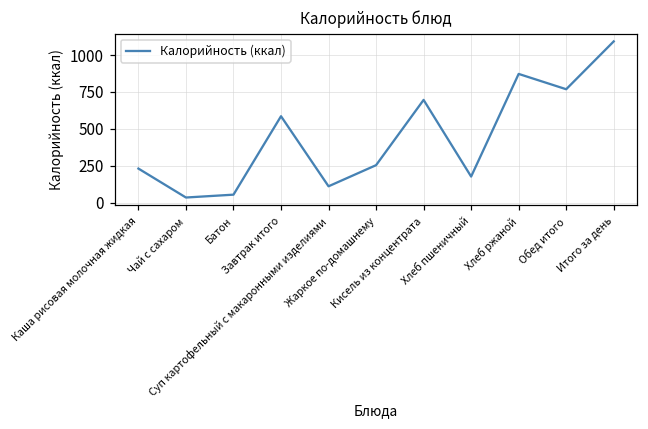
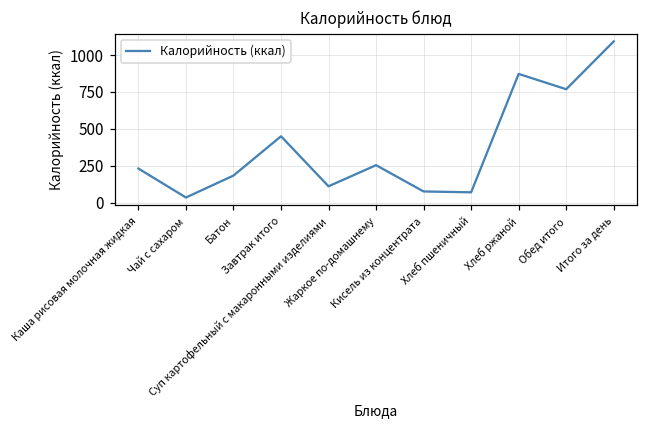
  {
    "Каша рисовая молочная жидкая": 230,
    "Чай с сахаром": 40,
-   "Батон": 50,
-   "Завтрак итого": 590,
+   "Батон": 180,
+   "Завтрак итого": 450,
    "Суп картофельный с макаронными изделиями": 110,
    "Жаркое по-домашнему": 250,
-   "Кисель из концентрата": 700,
-   "Хлеб пшеничный": 180,
+   "Кисель из концентрата": 80,
+   "Хлеб пшеничный": 70,
    "Хлеб ржаной": 870,
    "Обед итого": 770,
    "Итого за день": 1090
  }
